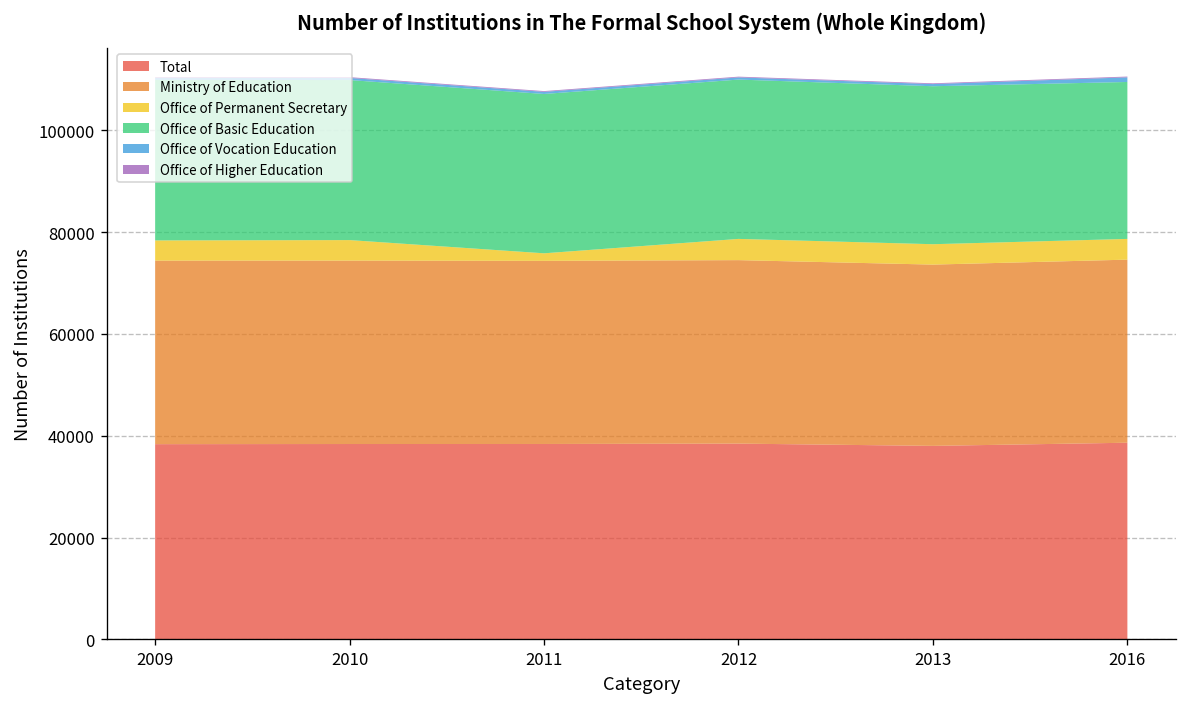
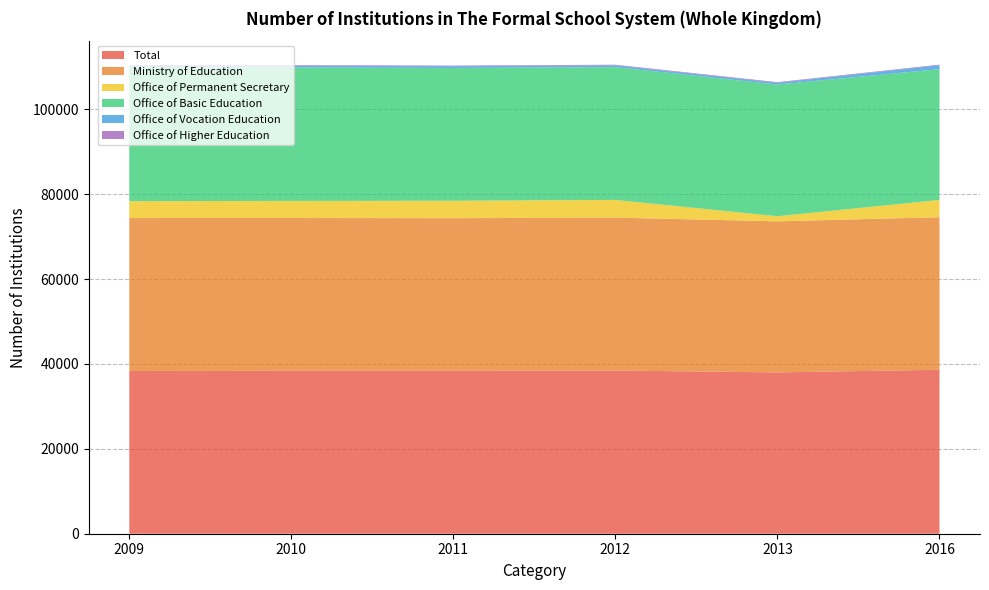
  {
    "Office of Permanent Secretary": {
      "2009": 4000,
      "2010": 4000,
-     "2011": 1000,
+     "2011": 4000,
      "2012": 4000,
-     "2013": 4000,
+     "2013": 1000,
      "2016": 4000
    },
    "Office of Basic Education": {
      "2016": 31000
    }
  }
